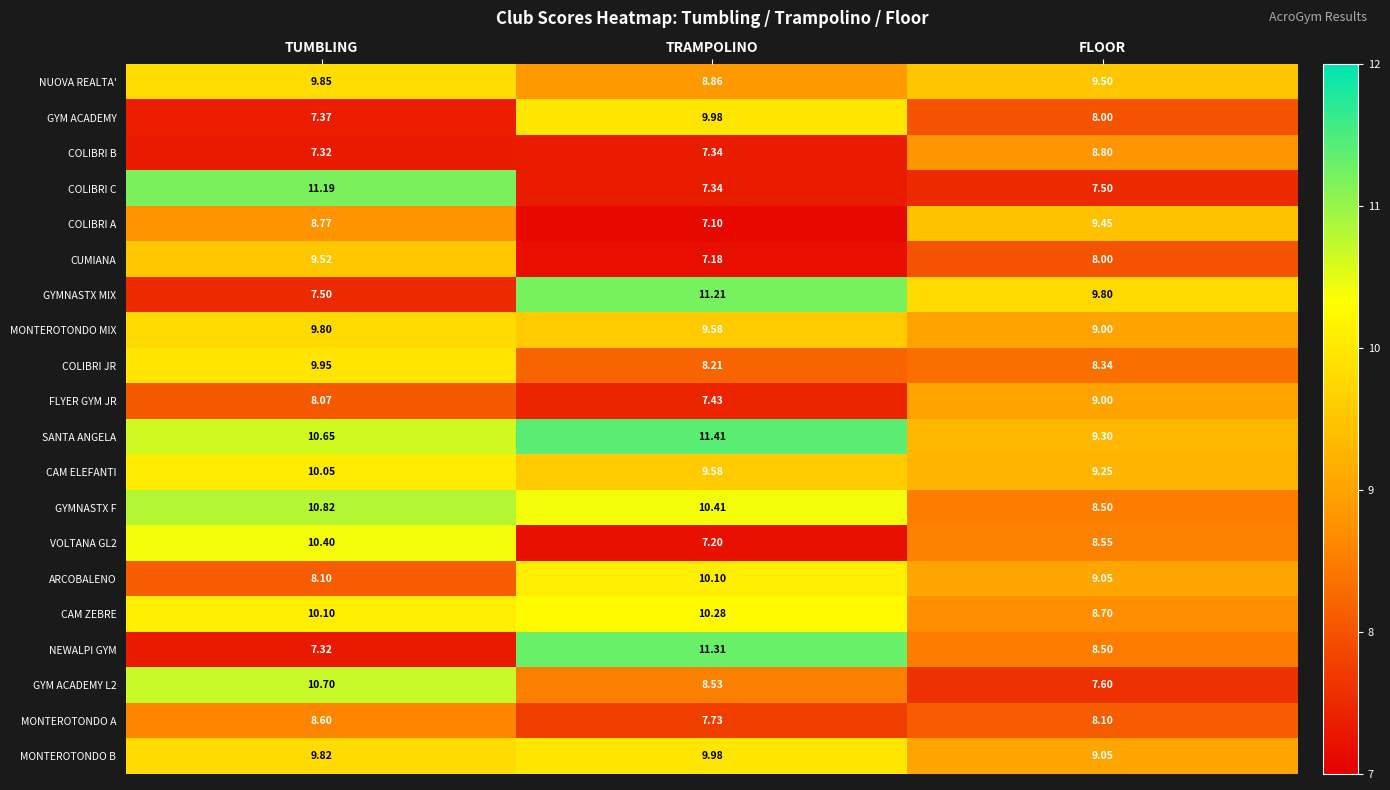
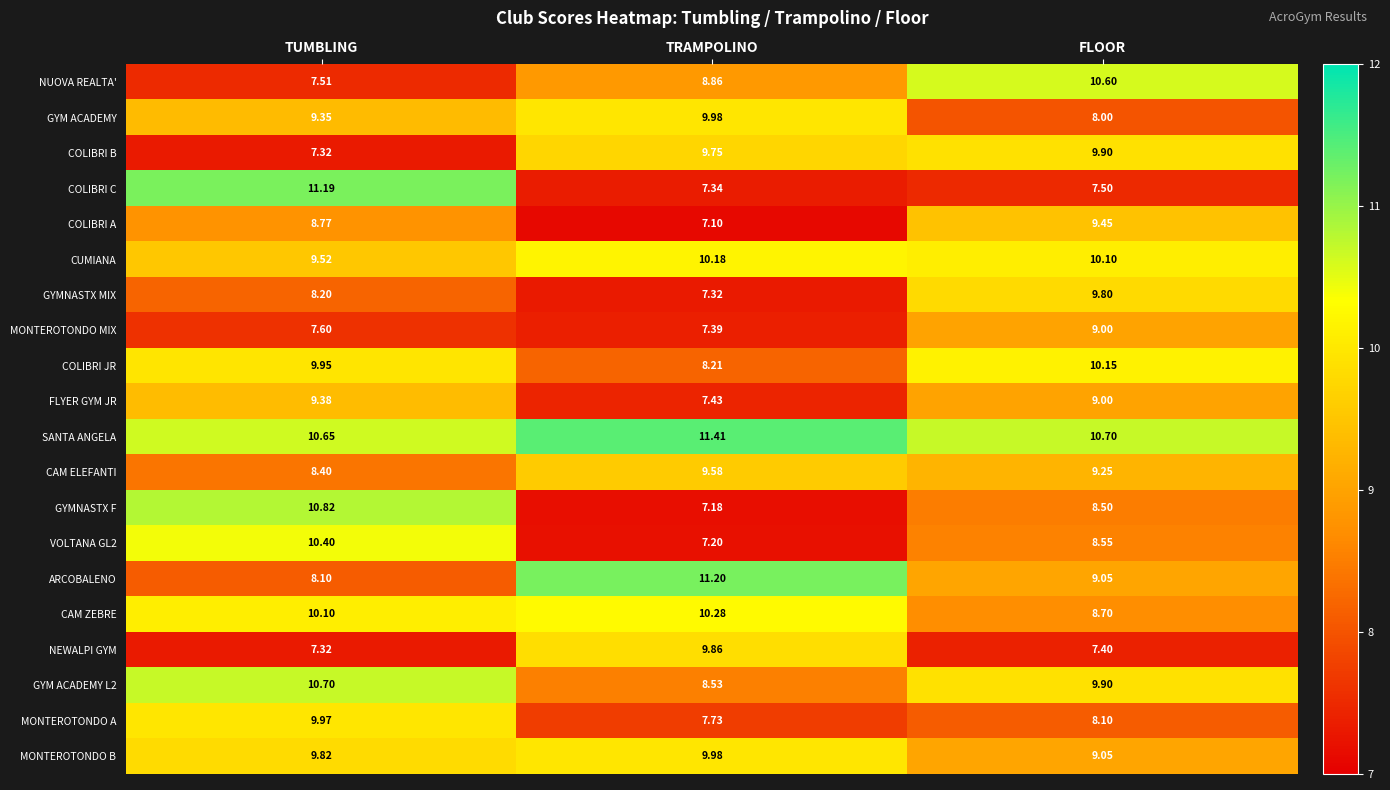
  {
    "NUOVA REALTA'": {
-     "TUMBLING": 9.85,
+     "TUMBLING": 7.51,
      "TRAMPOLINO": 8.86,
-     "FLOOR": 9.50
+     "FLOOR": 10.60
    },
    "GYM ACADEMY": {
-     "TUMBLING": 7.37,
+     "TUMBLING": 9.35,
      "TRAMPOLINO": 9.98,
      "FLOOR": 8.00
    },
    "COLIBRI B": {
      "TUMBLING": 7.32,
-     "TRAMPOLINO": 7.34,
-     "FLOOR": 8.80
+     "TRAMPOLINO": 9.75,
+     "FLOOR": 9.90
    },
    "COLIBRI C": {
      "TUMBLING": 11.19,
      "TRAMPOLINO": 7.34,
      "FLOOR": 7.50
    },
    "COLIBRI A": {
      "TUMBLING": 8.77,
      "TRAMPOLINO": 7.10,
      "FLOOR": 9.45
    },
    "CUMIANA": {
      "TUMBLING": 9.52,
-     "TRAMPOLINO": 7.18,
-     "FLOOR": 8.00
+     "TRAMPOLINO": 10.18,
+     "FLOOR": 10.10
    },
    "GYMNASTX MIX": {
-     "TUMBLING": 7.50,
-     "TRAMPOLINO": 11.21,
+     "TUMBLING": 8.20,
+     "TRAMPOLINO": 7.32,
      "FLOOR": 9.80
    },
    "MONTEROTONDO MIX": {
-     "TUMBLING": 9.80,
-     "TRAMPOLINO": 9.58,
+     "TUMBLING": 7.60,
+     "TRAMPOLINO": 7.39,
      "FLOOR": 9.00
    },
    "COLIBRI JR": {
      "TUMBLING": 9.95,
      "TRAMPOLINO": 8.21,
-     "FLOOR": 8.34
+     "FLOOR": 10.15
    },
    "FLYER GYM JR": {
-     "TUMBLING": 8.07,
+     "TUMBLING": 9.38,
      "TRAMPOLINO": 7.43,
      "FLOOR": 9.00
    },
    "SANTA ANGELA": {
      "TUMBLING": 10.65,
      "TRAMPOLINO": 11.41,
-     "FLOOR": 9.30
+     "FLOOR": 10.70
    },
    "CAM ELEFANTI": {
-     "TUMBLING": 10.05,
+     "TUMBLING": 8.40,
      "TRAMPOLINO": 9.58,
      "FLOOR": 9.25
    },
    "GYMNASTX F": {
      "TUMBLING": 10.82,
-     "TRAMPOLINO": 10.41,
+     "TRAMPOLINO": 7.18,
      "FLOOR": 8.50
    },
    "VOLTANA GL2": {
      "TUMBLING": 10.40,
      "TRAMPOLINO": 7.20,
      "FLOOR": 8.55
    },
    "ARCOBALENO": {
      "TUMBLING": 8.10,
-     "TRAMPOLINO": 10.10,
+     "TRAMPOLINO": 11.20,
      "FLOOR": 9.05
    },
    "CAM ZEBRE": {
      "TUMBLING": 10.10,
      "TRAMPOLINO": 10.28,
      "FLOOR": 8.70
    },
    "NEWALPI GYM": {
      "TUMBLING": 7.32,
-     "TRAMPOLINO": 11.31,
-     "FLOOR": 8.50
+     "TRAMPOLINO": 9.86,
+     "FLOOR": 7.40
    },
    "GYM ACADEMY L2": {
      "TUMBLING": 10.70,
      "TRAMPOLINO": 8.53,
-     "FLOOR": 7.60
+     "FLOOR": 9.90
    },
    "MONTEROTONDO A": {
-     "TUMBLING": 8.60,
+     "TUMBLING": 9.97,
      "TRAMPOLINO": 7.73,
      "FLOOR": 8.10
    },
    "MONTEROTONDO B": {
      "TUMBLING": 9.82,
      "TRAMPOLINO": 9.98,
      "FLOOR": 9.05
    }
  }
